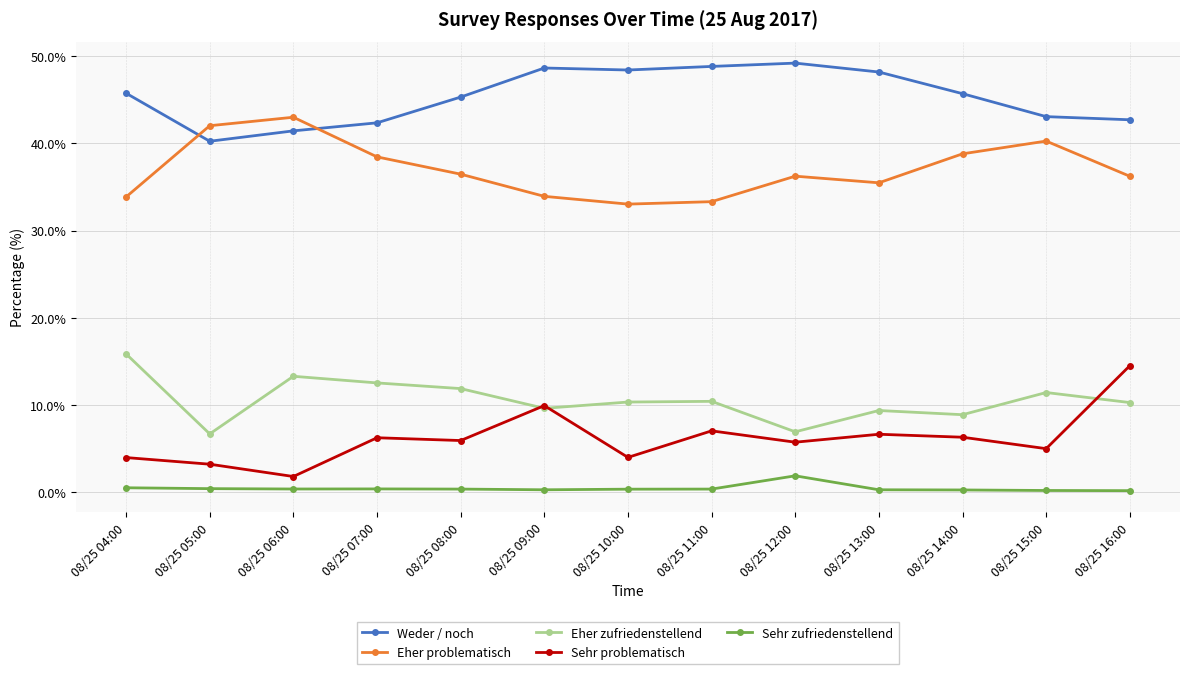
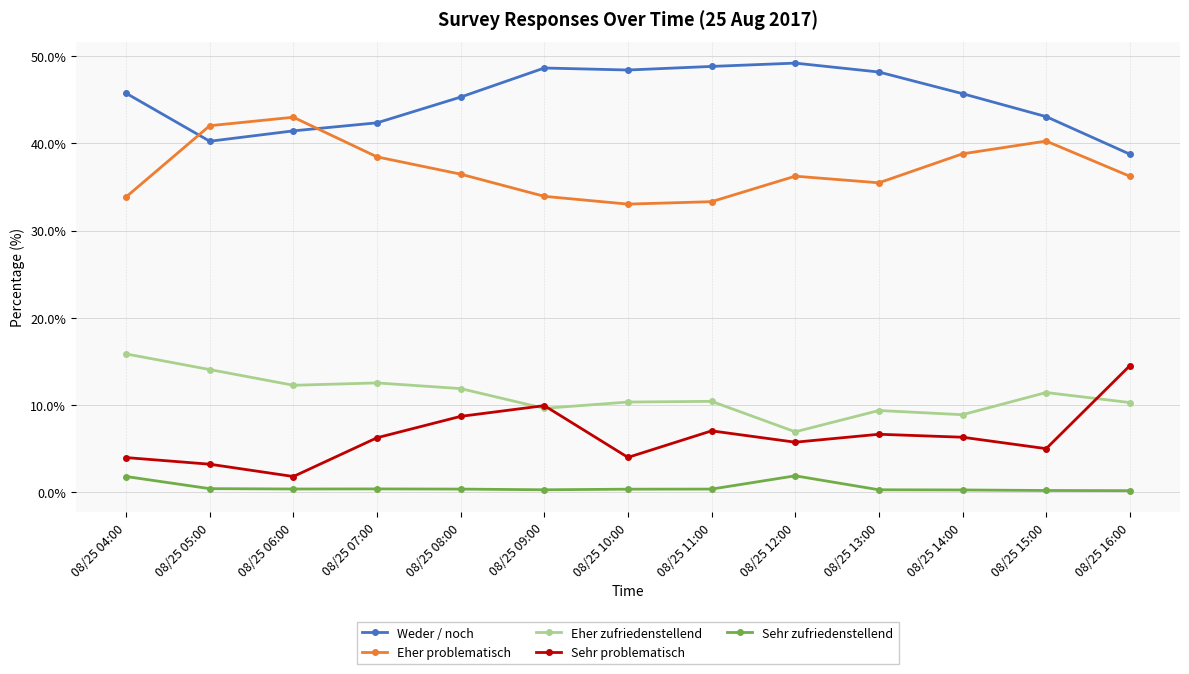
  {
    "Weder / noch": {
      "08/25 04:00": "46%",
      "08/25 05:00": "40%",
      "08/25 06:00": "41%",
      "08/25 07:00": "42%",
      "08/25 08:00": "45%",
      "08/25 09:00": "49%",
      "08/25 10:00": "48%",
      "08/25 11:00": "49%",
      "08/25 12:00": "49%",
      "08/25 13:00": "48%",
      "08/25 14:00": "46%",
      "08/25 15:00": "43%",
-     "08/25 16:00": "43%"
+     "08/25 16:00": "39%"
    },
    "Eher problematisch": {
      "08/25 04:00": "34%",
      "08/25 05:00": "42%",
      "08/25 06:00": "43%",
      "08/25 07:00": "38%",
      "08/25 08:00": "36%",
      "08/25 09:00": "34%",
      "08/25 10:00": "33%",
      "08/25 11:00": "33%",
      "08/25 12:00": "36%",
      "08/25 13:00": "35%",
      "08/25 14:00": "39%",
      "08/25 15:00": "40%",
      "08/25 16:00": "36%"
    },
    "Eher zufriedenstellend": {
      "08/25 04:00": "16%",
-     "08/25 05:00": "7%",
-     "08/25 06:00": "13%",
+     "08/25 05:00": "14%",
+     "08/25 06:00": "12%",
      "08/25 07:00": "13%",
      "08/25 08:00": "12%",
      "08/25 09:00": "10%",
      "08/25 10:00": "10%",
      "08/25 11:00": "10%",
      "08/25 12:00": "7%",
      "08/25 13:00": "9%",
      "08/25 14:00": "9%",
      "08/25 15:00": "11%",
      "08/25 16:00": "10%"
    },
    "Sehr problematisch": {
      "08/25 04:00": "4%",
      "08/25 05:00": "3%",
      "08/25 06:00": "2%",
      "08/25 07:00": "6%",
-     "08/25 08:00": "6%",
+     "08/25 08:00": "9%",
      "08/25 09:00": "10%",
      "08/25 10:00": "4%",
      "08/25 11:00": "7%",
      "08/25 12:00": "6%",
      "08/25 13:00": "7%",
      "08/25 14:00": "6%",
      "08/25 15:00": "5%",
      "08/25 16:00": "15%"
    },
    "Sehr zufriedenstellend": {
-     "08/25 04:00": "1%",
+     "08/25 04:00": "2%",
      "08/25 05:00": "0%",
      "08/25 06:00": "0%",
      "08/25 07:00": "0%",
      "08/25 08:00": "0%",
      "08/25 09:00": "0%",
      "08/25 10:00": "0%",
      "08/25 11:00": "0%",
      "08/25 12:00": "2%",
      "08/25 13:00": "0%",
      "08/25 14:00": "0%",
      "08/25 15:00": "0%",
      "08/25 16:00": "0%"
    }
  }
